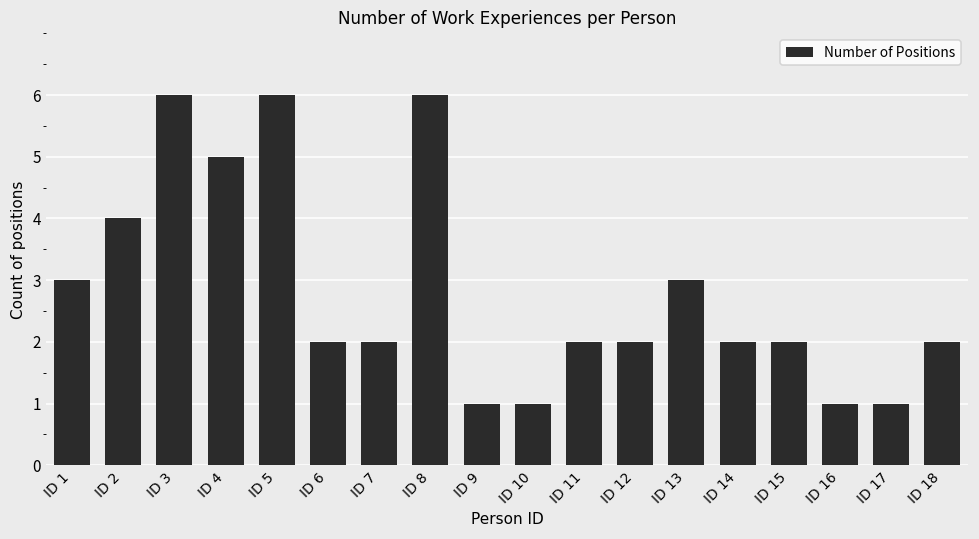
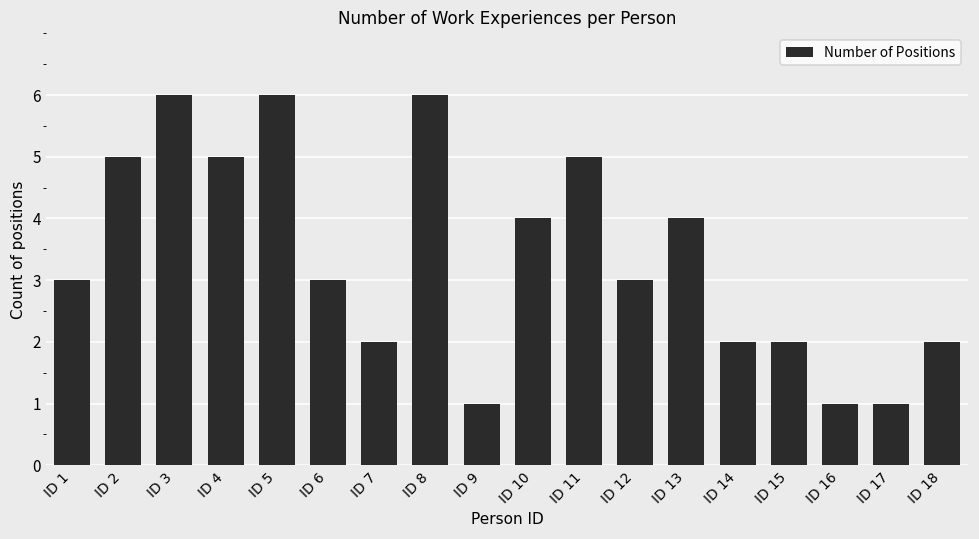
  {
    "ID 1": 3,
-   "ID 2": 4,
+   "ID 2": 5,
    "ID 3": 6,
    "ID 4": 5,
    "ID 5": 6,
-   "ID 6": 2,
+   "ID 6": 3,
    "ID 7": 2,
    "ID 8": 6,
    "ID 9": 1,
-   "ID 10": 1,
-   "ID 11": 2,
-   "ID 12": 2,
-   "ID 13": 3,
+   "ID 10": 4,
+   "ID 11": 5,
+   "ID 12": 3,
+   "ID 13": 4,
    "ID 14": 2,
    "ID 15": 2,
    "ID 16": 1,
    "ID 17": 1,
    "ID 18": 2
  }
